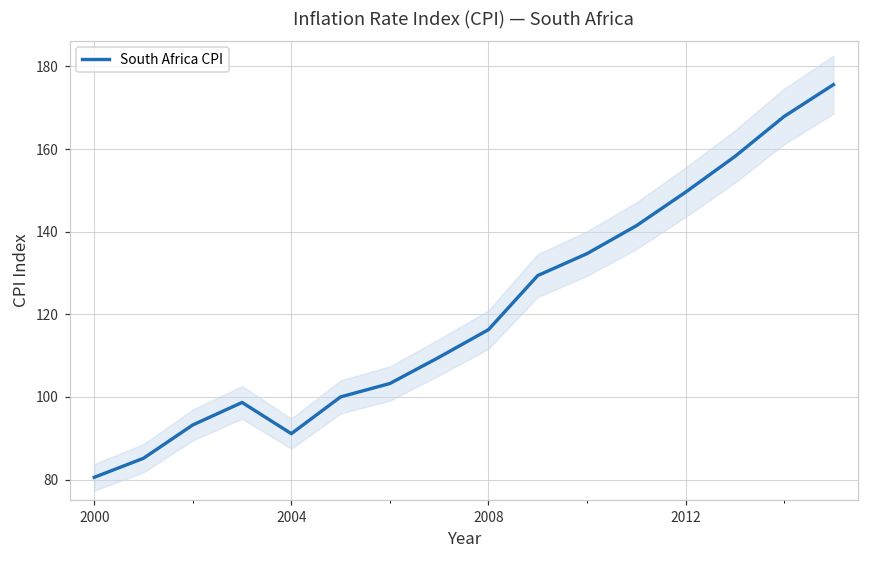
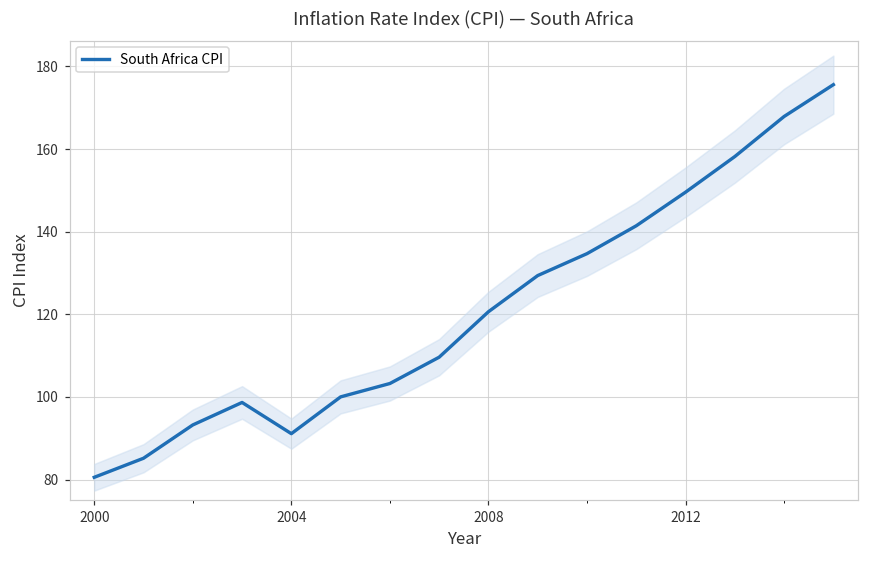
  {
    "South Africa CPI": {
      "2000": 81,
      "2004": 91,
-     "2008": 116,
+     "2008": 121,
      "2012": 150
    }
  }
